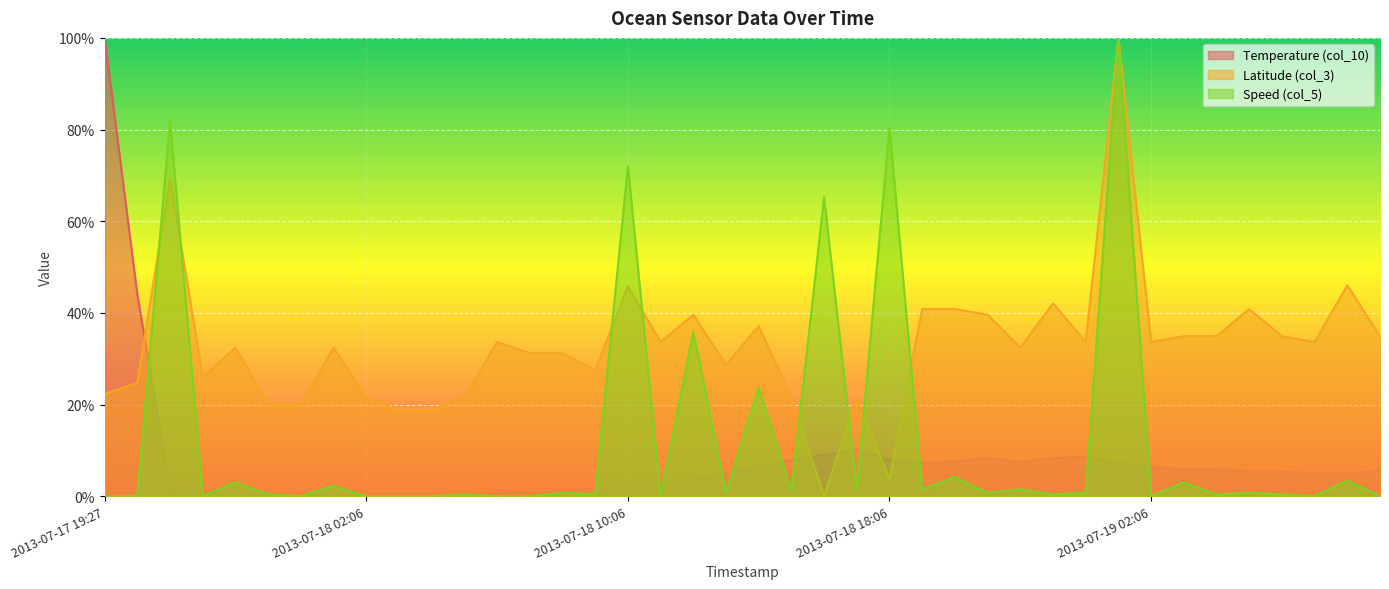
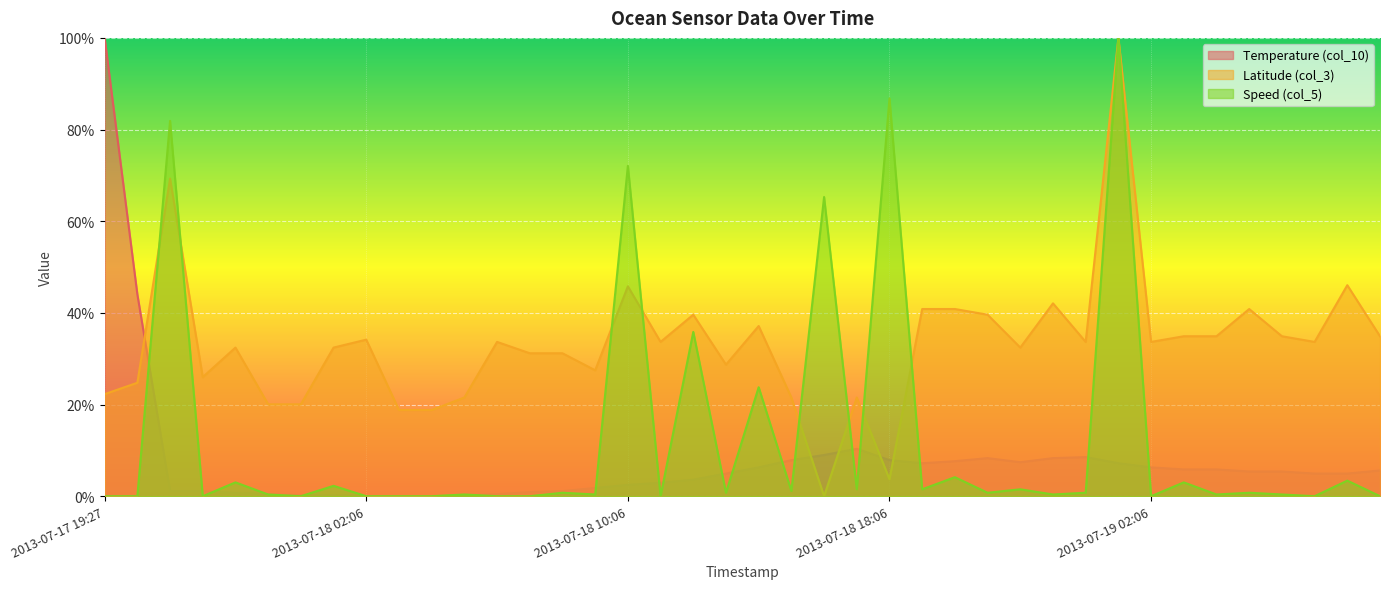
  {
    "Temperature (col_10)": {
      "2013-07-17 19:27": "100%",
      "2013-07-18 10:06": "2%",
      "2013-07-18 18:06": "8%",
      "2013-07-19 02:06": "6%"
    },
    "Latitude (col_3)": {
      "2013-07-17 19:27": "22%",
-     "2013-07-18 02:06": "22%",
+     "2013-07-18 02:06": "34%",
      "2013-07-18 10:06": "46%",
      "2013-07-18 18:06": "4%",
      "2013-07-19 02:06": "34%"
    },
    "Speed (col_5)": {
      "2013-07-17 19:27": "0%",
      "2013-07-18 10:06": "72%",
-     "2013-07-18 18:06": "80%",
+     "2013-07-18 18:06": "87%",
      "2013-07-19 02:06": "0%"
    }
  }
